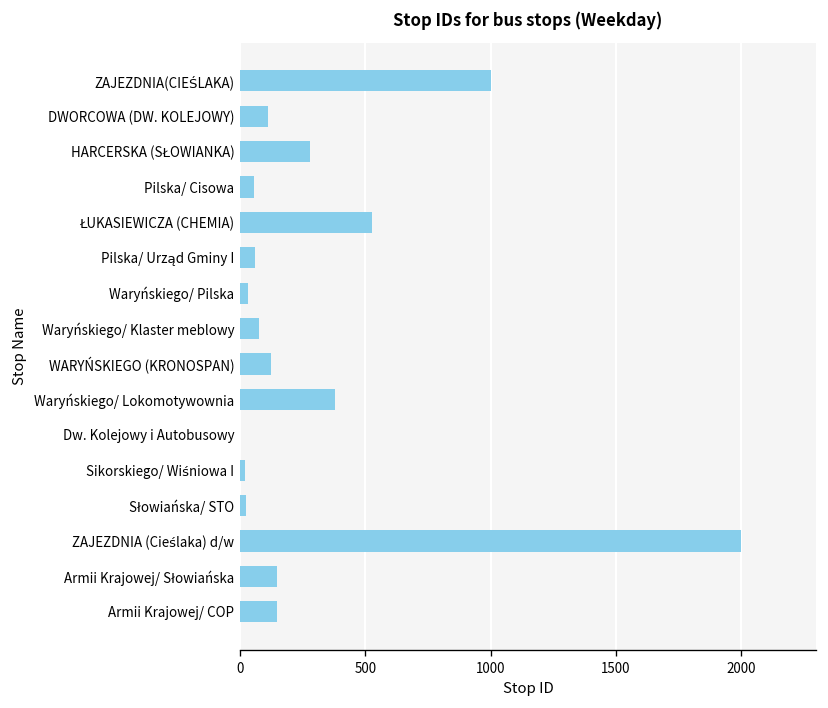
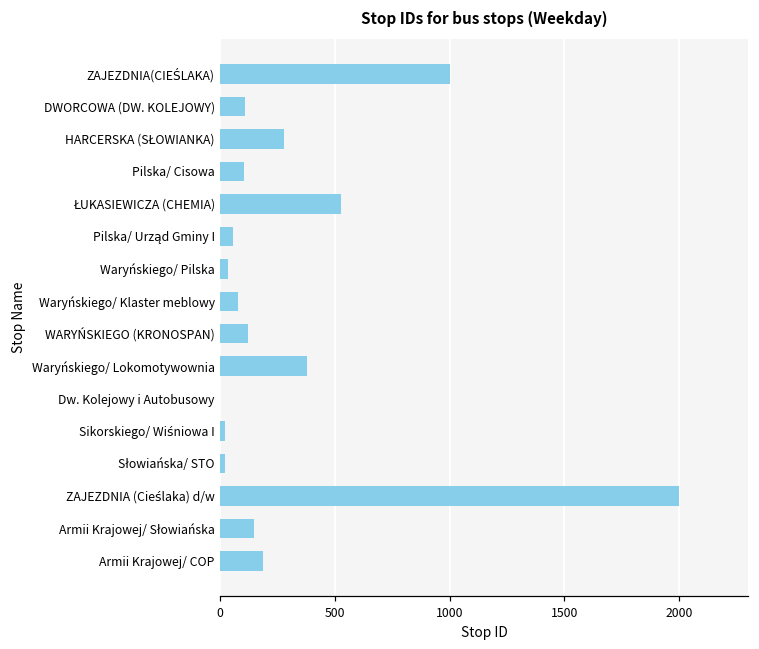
  {
    "ZAJEZDNIA(CIEŚLAKA)": 1000,
    "DWORCOWA (DW. KOLEJOWY)": 110,
    "HARCERSKA (SŁOWIANKA)": 280,
-   "Pilska/ Cisowa": 60,
+   "Pilska/ Cisowa": 100,
    "ŁUKASIEWICZA (CHEMIA)": 530,
    "Pilska/ Urząd Gminy I": 60,
    "Waryńskiego/ Pilska": 30,
    "Waryńskiego/ Klaster meblowy": 80,
    "WARYŃSKIEGO (KRONOSPAN)": 120,
    "Waryńskiego/ Lokomotywownia": 380,
    "Sikorskiego/ Wiśniowa I": 20,
    "Słowiańska/ STO": 20,
    "ZAJEZDNIA (Cieślaka) d/w": 2000,
    "Armii Krajowej/ Słowiańska": 150,
-   "Armii Krajowej/ COP": 150
+   "Armii Krajowej/ COP": 190
  }
